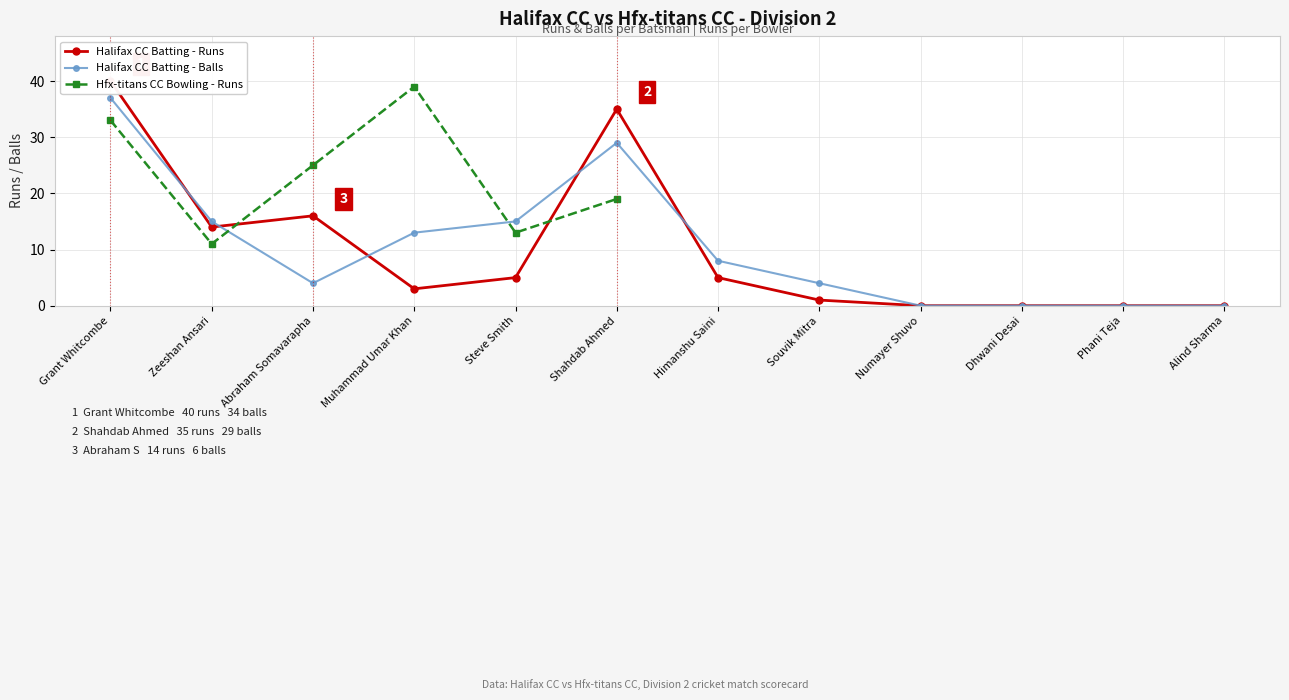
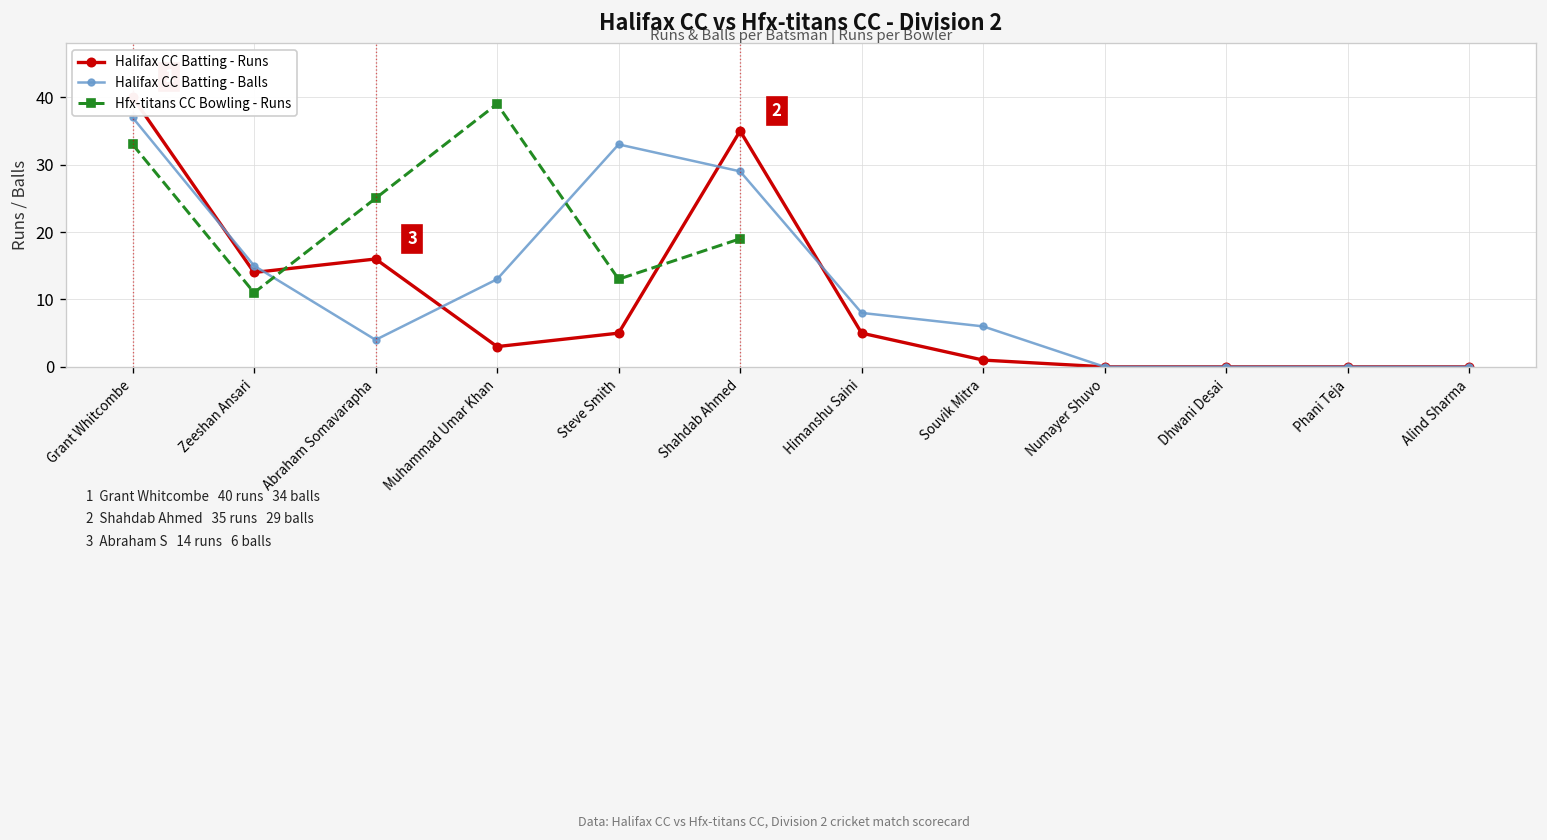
  {
    "Halifax CC Batting - Runs": {
      "Zeeshan Ansari": 14,
      "Abraham Somavarapha": 16,
      "Muhammad Umar Khan": 3,
      "Steve Smith": 5,
      "Shahdab Ahmed": 35,
      "Himanshu Saini": 5,
      "Souvik Mitra": 1
    },
    "Halifax CC Batting - Balls": {
      "Grant Whitcombe": 37,
      "Zeeshan Ansari": 15,
      "Abraham Somavarapha": 4,
      "Muhammad Umar Khan": 13,
-     "Steve Smith": 15,
+     "Steve Smith": 33,
      "Shahdab Ahmed": 29,
      "Himanshu Saini": 8,
-     "Souvik Mitra": 4
+     "Souvik Mitra": 6
    },
    "Hfx-titans CC Bowling - Runs": {
      "Grant Whitcombe": 33,
      "Zeeshan Ansari": 11,
      "Abraham Somavarapha": 25,
      "Muhammad Umar Khan": 39,
      "Steve Smith": 13,
      "Shahdab Ahmed": 19
    }
  }
